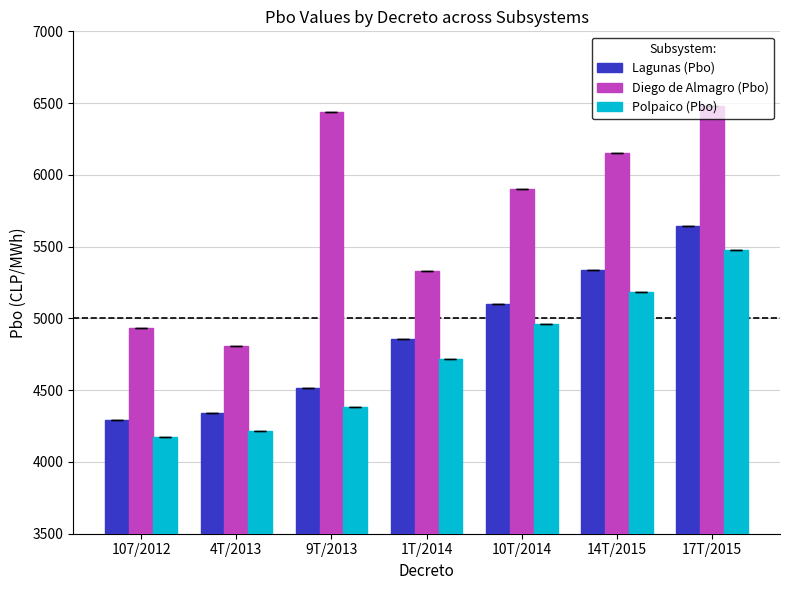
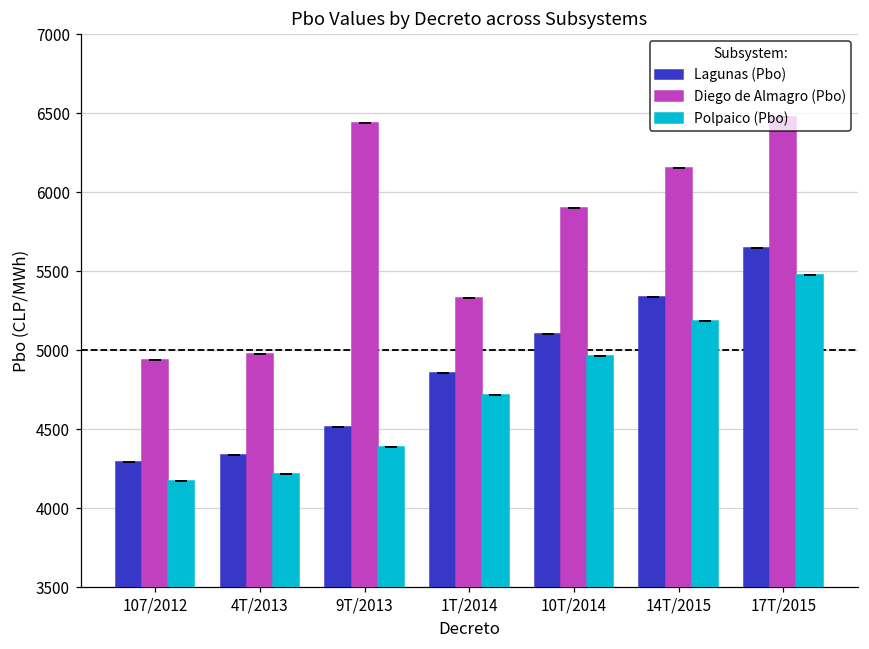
  {
    "Lagunas (Pbo)": {
      "107/2012": 4290,
      "4T/2013": 4340,
      "9T/2013": 4510,
      "1T/2014": 4860,
      "10T/2014": 5100,
      "14T/2015": 5340,
      "17T/2015": 5650
    },
    "Diego de Almagro (Pbo)": {
      "107/2012": 4940,
-     "4T/2013": 4810,
+     "4T/2013": 4980,
      "9T/2013": 6440,
      "1T/2014": 5330,
      "10T/2014": 5900,
      "14T/2015": 6150
    },
    "Polpaico (Pbo)": {
      "107/2012": 4170,
      "4T/2013": 4210,
      "9T/2013": 4390,
      "1T/2014": 4720,
      "10T/2014": 4960,
      "14T/2015": 5180,
      "17T/2015": 5480
    }
  }
